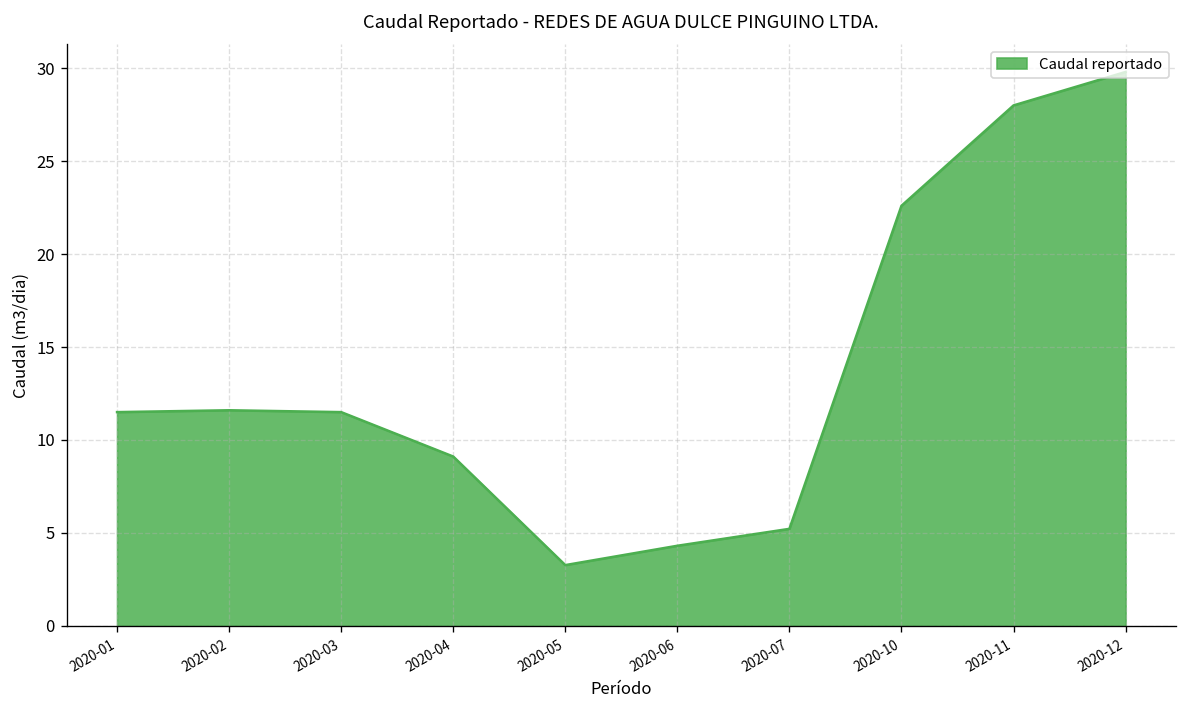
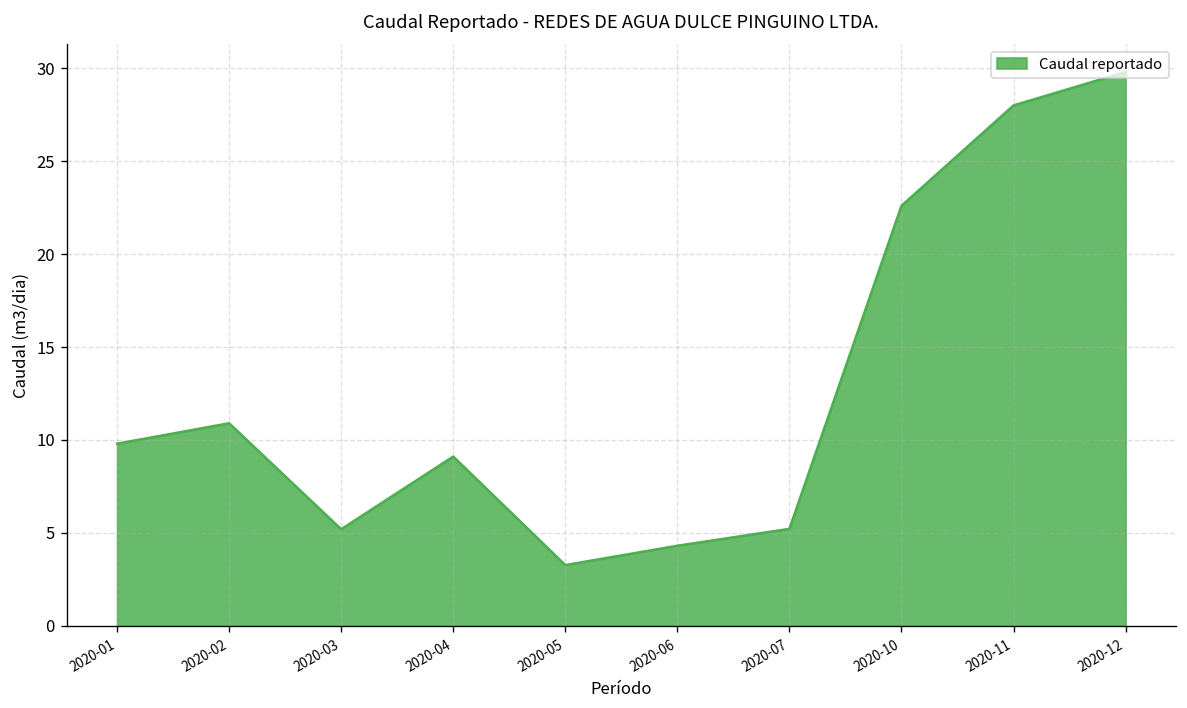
  {
-   "2020-01": 11.5,
-   "2020-02": 11.6,
-   "2020-03": 11.5,
+   "2020-01": 9.8,
+   "2020-02": 10.9,
+   "2020-03": 5.2,
    "2020-04": 9.1,
    "2020-05": 3.3,
    "2020-06": 4.3,
    "2020-07": 5.2,
    "2020-10": 22.6,
    "2020-11": 28.0
  }
